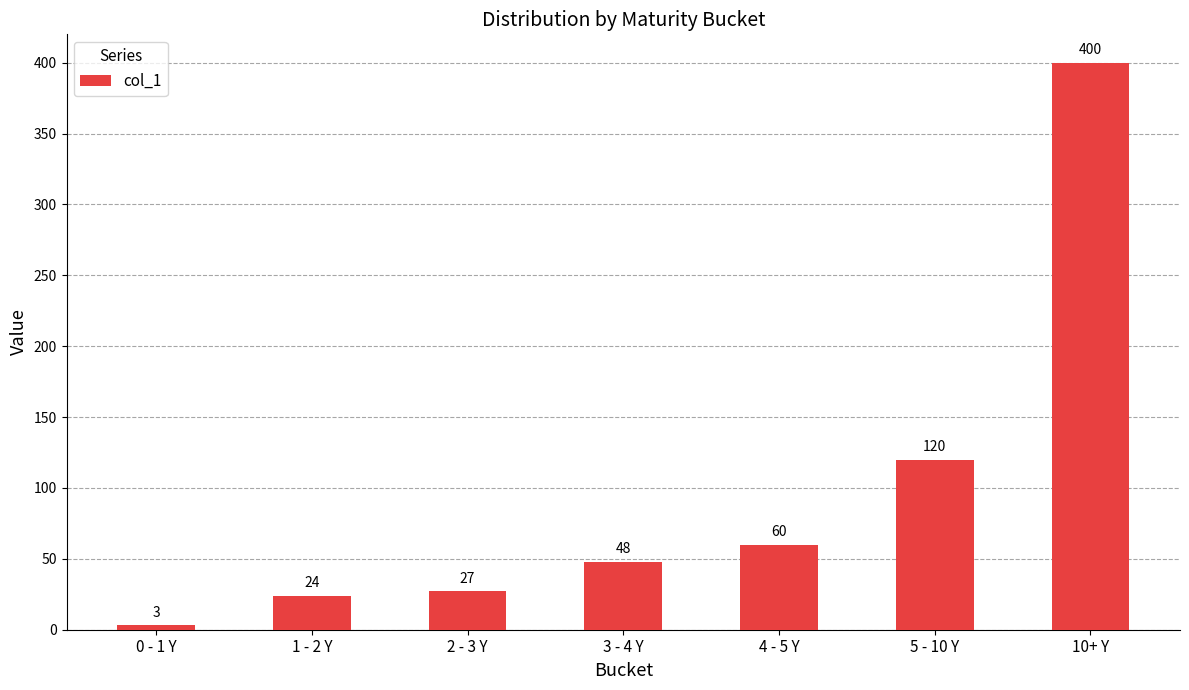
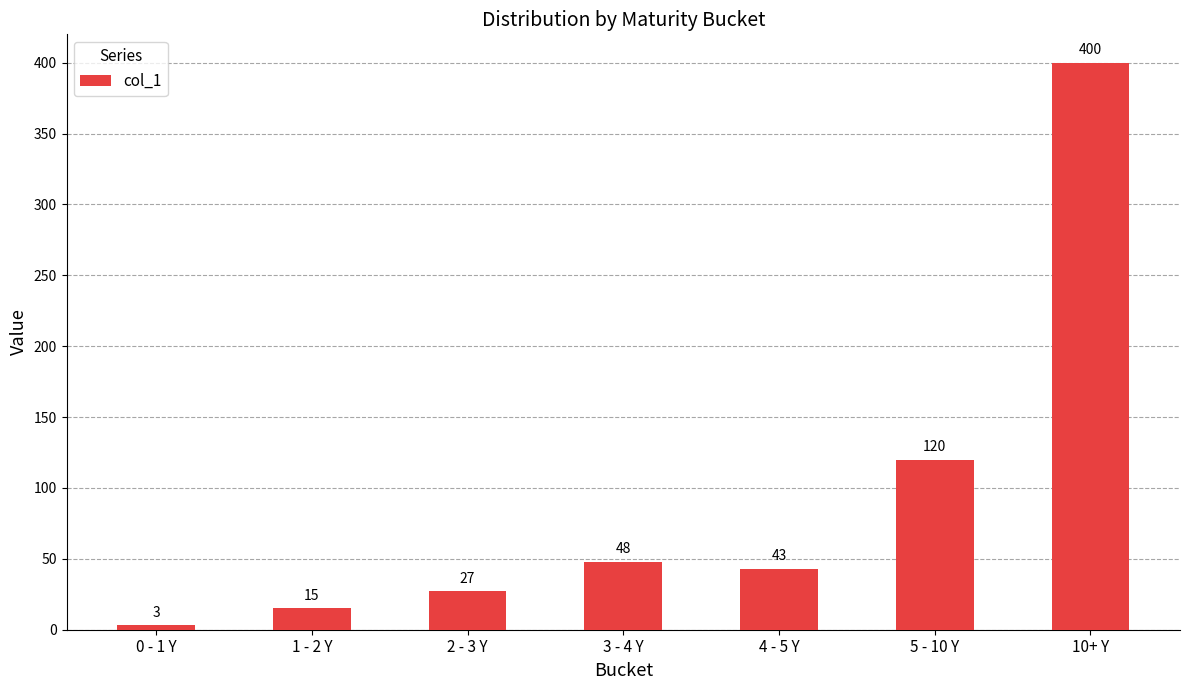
  {
    "0 - 1 Y": 3,
-   "1 - 2 Y": 24,
+   "1 - 2 Y": 15,
    "2 - 3 Y": 27,
    "3 - 4 Y": 48,
-   "4 - 5 Y": 60,
+   "4 - 5 Y": 43,
    "5 - 10 Y": 120,
    "10+ Y": 400
  }
